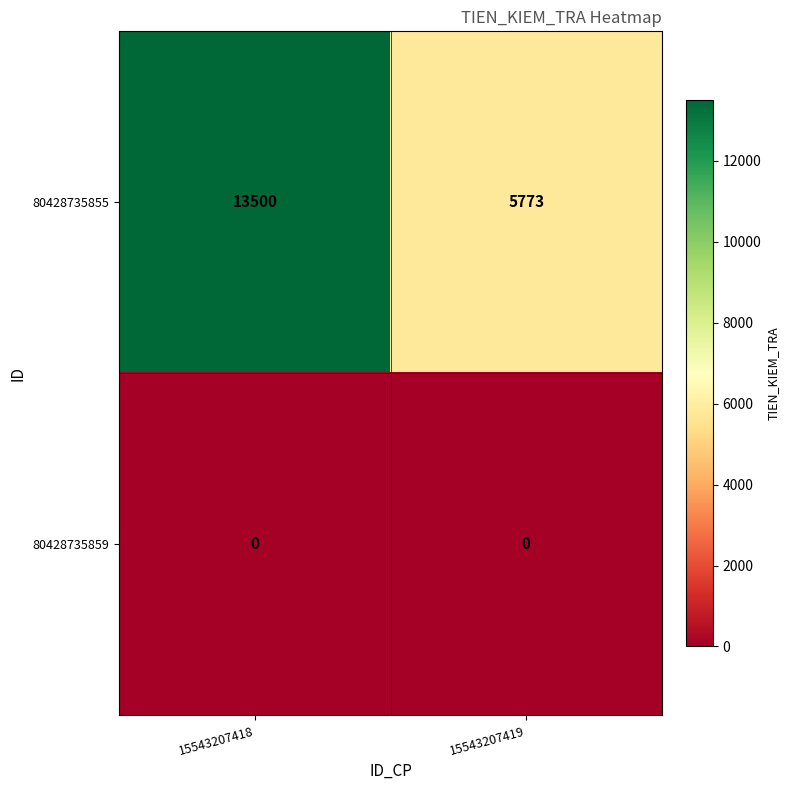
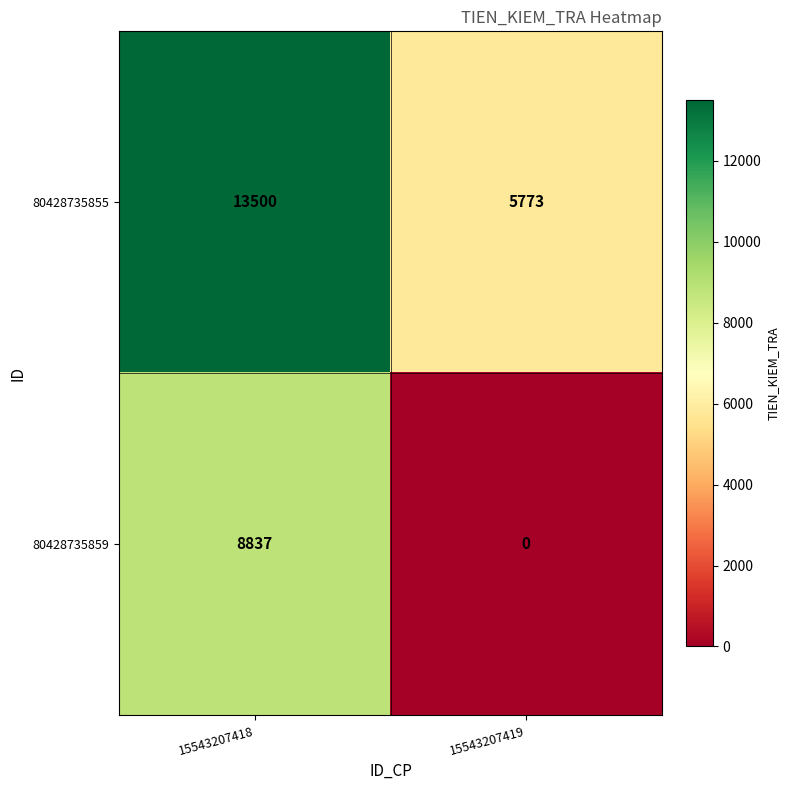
  {
    "80428735855": {
      "15543207418": 13500,
      "15543207419": 5773
    },
    "80428735859": {
-     "15543207418": 0,
+     "15543207418": 8837,
      "15543207419": 0
    }
  }
